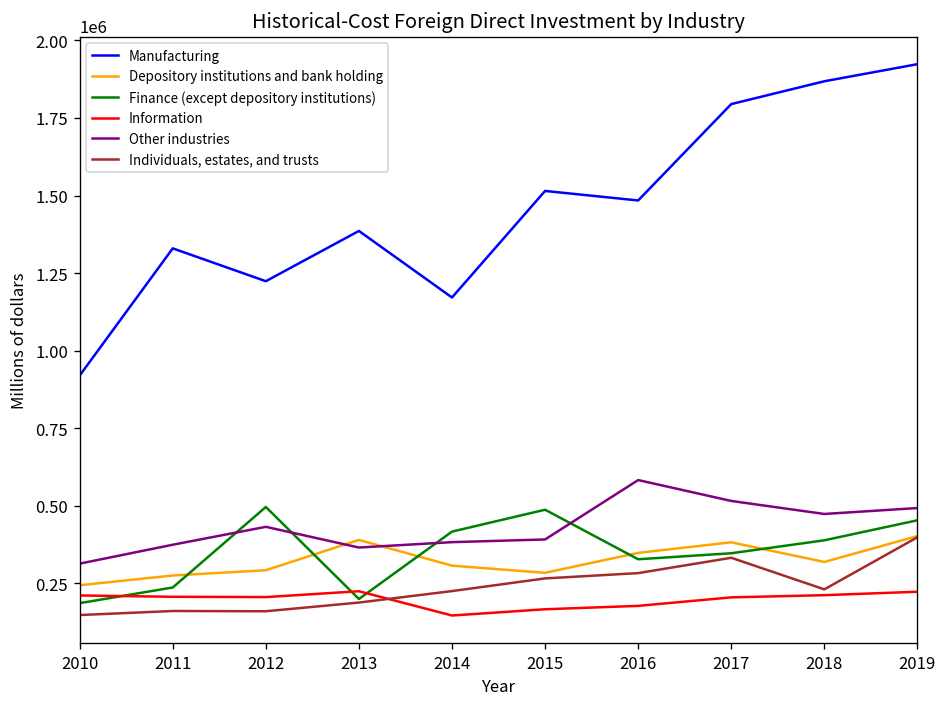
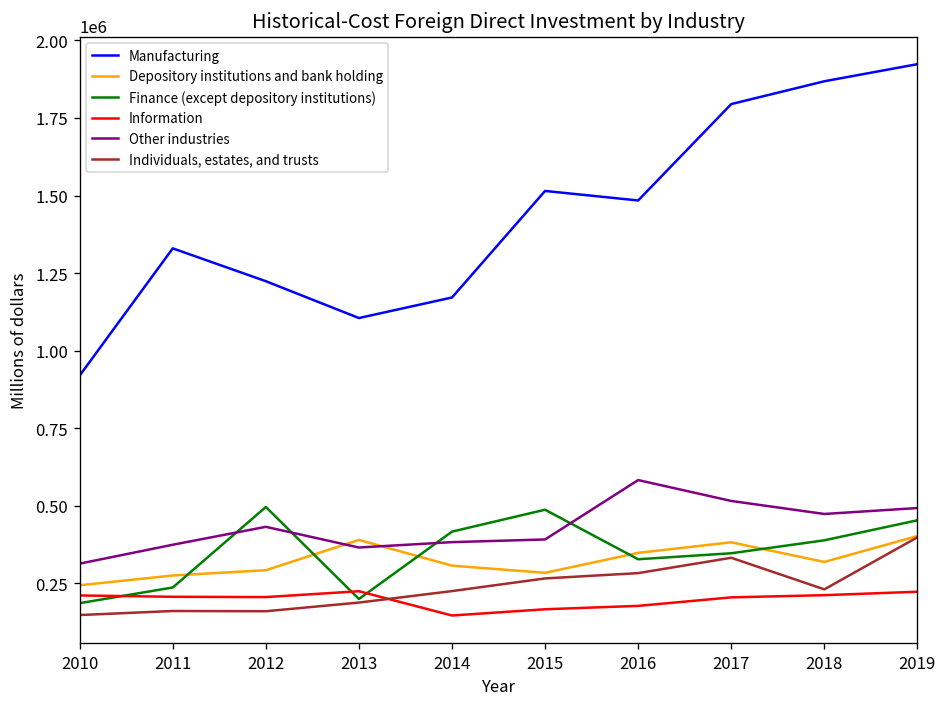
  {
    "Manufacturing": {
      "2010": 920000,
      "2011": 1330000,
      "2012": 1220000,
-     "2013": 1390000,
+     "2013": 1110000,
      "2014": 1170000,
      "2015": 1510000,
      "2016": 1480000,
      "2017": 1790000,
      "2018": 1870000,
      "2019": 1920000
    },
    "Depository institutions and bank holding": {
      "2010": 240000,
      "2011": 280000,
      "2012": 290000,
      "2013": 390000,
      "2014": 310000,
      "2015": 280000,
      "2016": 350000,
      "2017": 380000,
      "2018": 320000
    },
    "Finance (except depository institutions)": {
      "2010": 190000,
      "2011": 240000,
      "2012": 500000,
      "2013": 200000,
      "2014": 420000,
      "2015": 490000,
      "2016": 330000,
      "2017": 350000,
      "2018": 390000,
      "2019": 450000
    },
    "Information": {
      "2010": 210000,
      "2011": 210000,
      "2012": 210000,
      "2013": 220000,
      "2014": 150000,
      "2015": 170000,
      "2016": 180000,
      "2017": 200000,
      "2018": 210000,
      "2019": 220000
    },
    "Other industries": {
      "2010": 310000,
      "2011": 370000,
      "2012": 430000,
      "2013": 370000,
      "2014": 380000,
      "2015": 390000,
      "2016": 580000,
      "2017": 520000,
      "2018": 470000,
      "2019": 490000
    },
    "Individuals, estates, and trusts": {
      "2010": 150000,
      "2011": 160000,
      "2012": 160000,
      "2013": 190000,
      "2014": 230000,
      "2015": 270000,
      "2016": 280000,
      "2017": 330000,
      "2018": 230000
    }
  }
